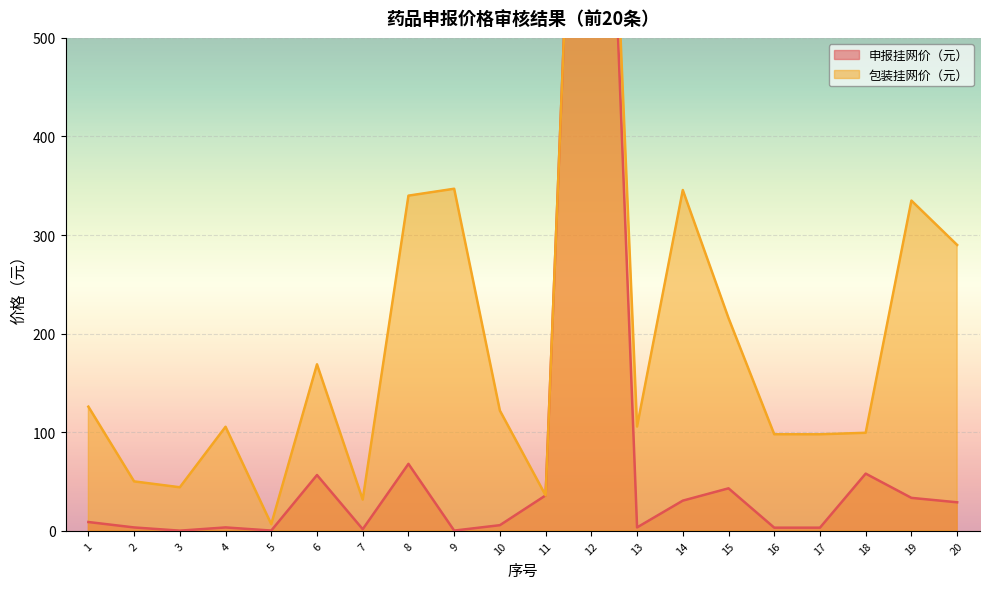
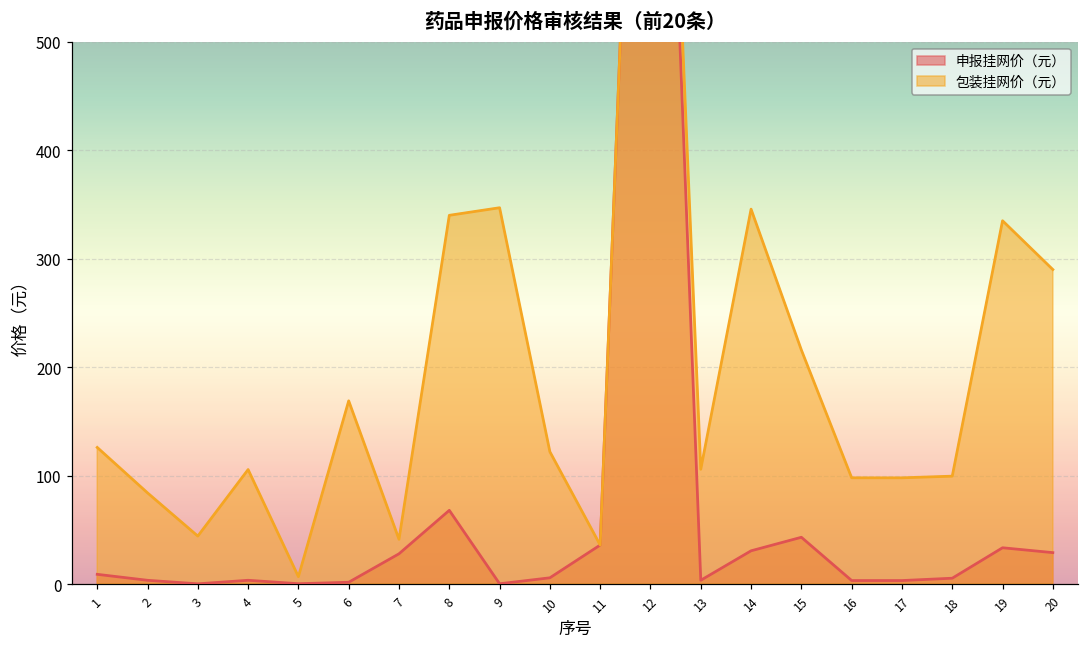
  {
    "申报挂网价（元）": {
      "1": 10,
      "2": 0,
      "3": 0,
      "4": 0,
      "5": 0,
-     "6": 60,
-     "7": 0,
+     "6": 0,
+     "7": 30,
      "8": 70,
      "9": 0,
      "10": 10,
      "13": 0,
      "14": 30,
      "15": 40,
      "16": 0,
      "17": 0,
-     "18": 60,
+     "18": 10,
      "19": 30,
      "20": 30
    },
    "包装挂网价（元）": {
      "1": 130,
-     "2": 50,
+     "2": 80,
      "3": 40,
      "4": 110,
      "5": 10,
      "6": 170,
-     "7": 30,
+     "7": 40,
      "8": 340,
      "9": 350,
      "10": 120,
      "13": 110,
      "14": 350,
      "15": 220,
      "16": 100,
      "17": 100,
      "18": 100,
      "19": 340,
      "20": 290
    }
  }
